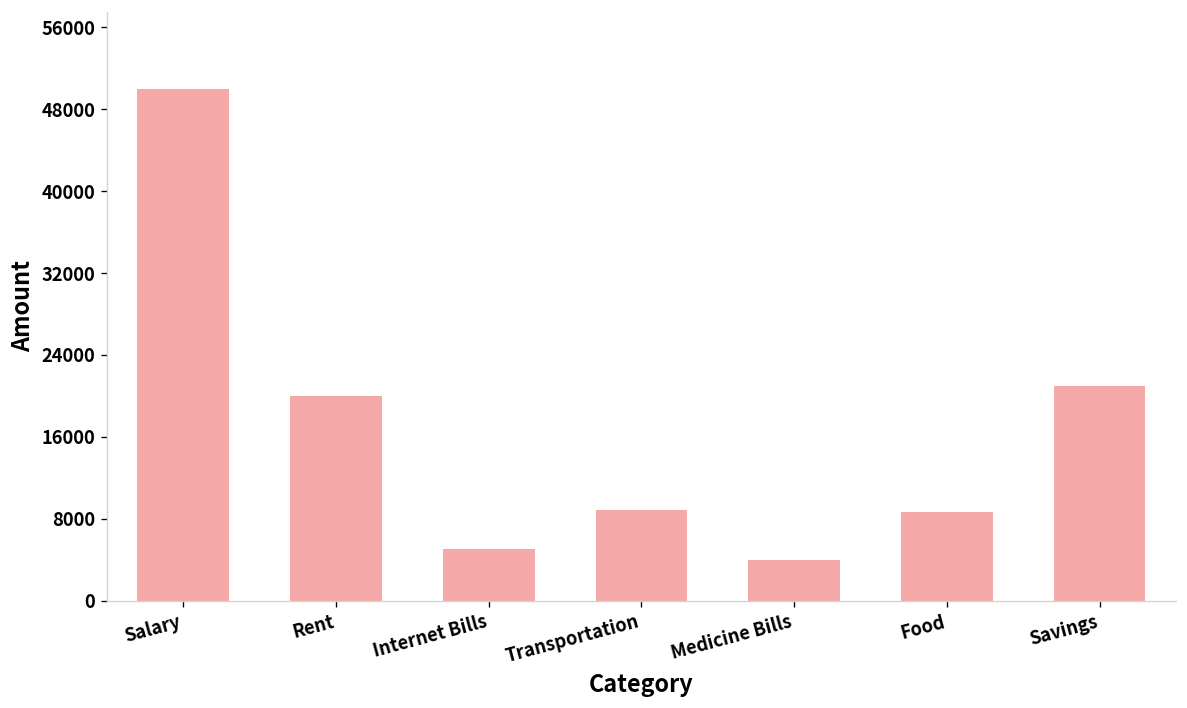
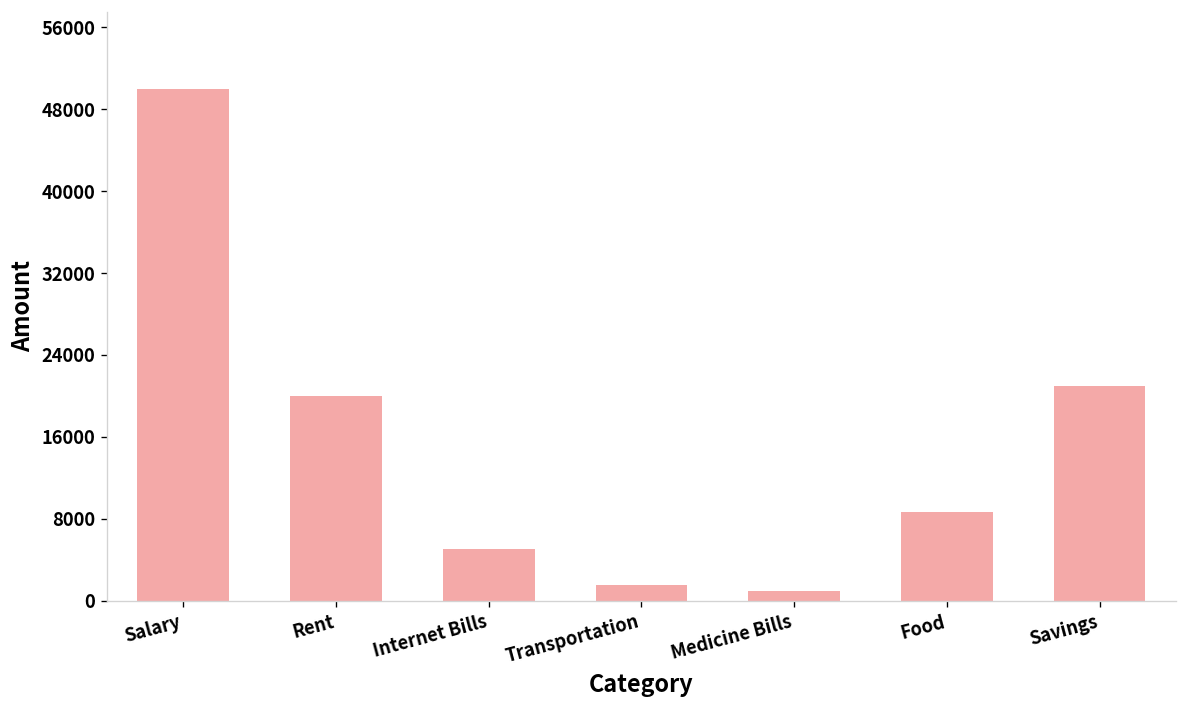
  {
    "Salary": 50000,
    "Rent": 20000,
    "Internet Bills": 5000,
-   "Transportation": 9000,
-   "Medicine Bills": 4000,
+   "Transportation": 2000,
+   "Medicine Bills": 1000,
    "Food": 9000,
    "Savings": 21000
  }
